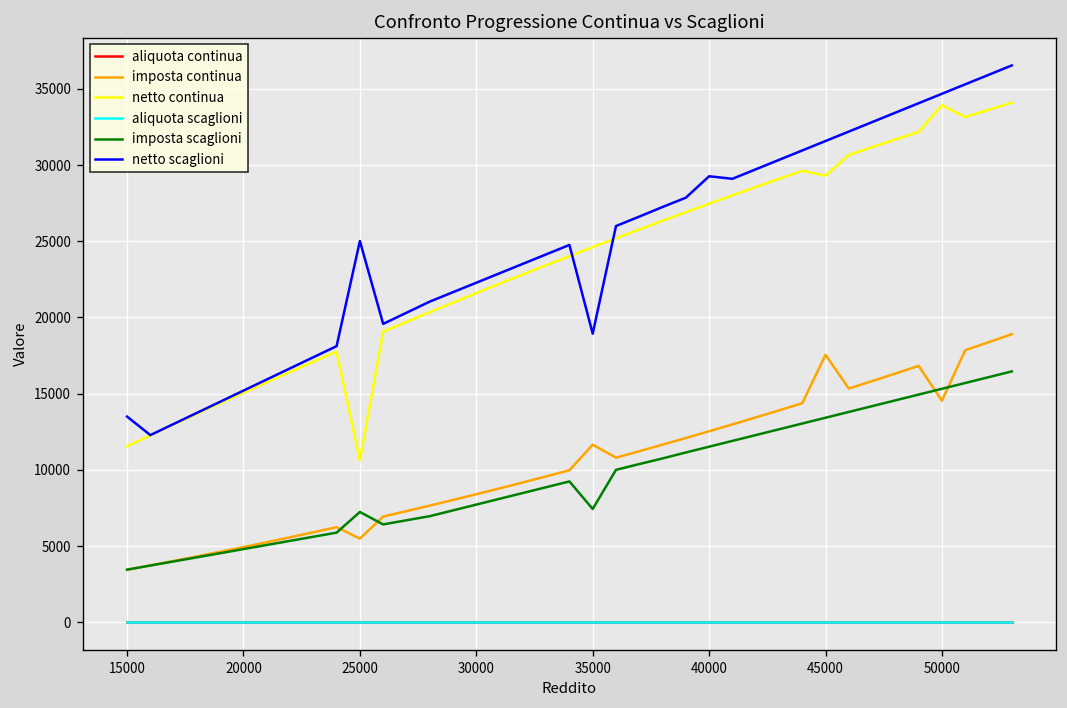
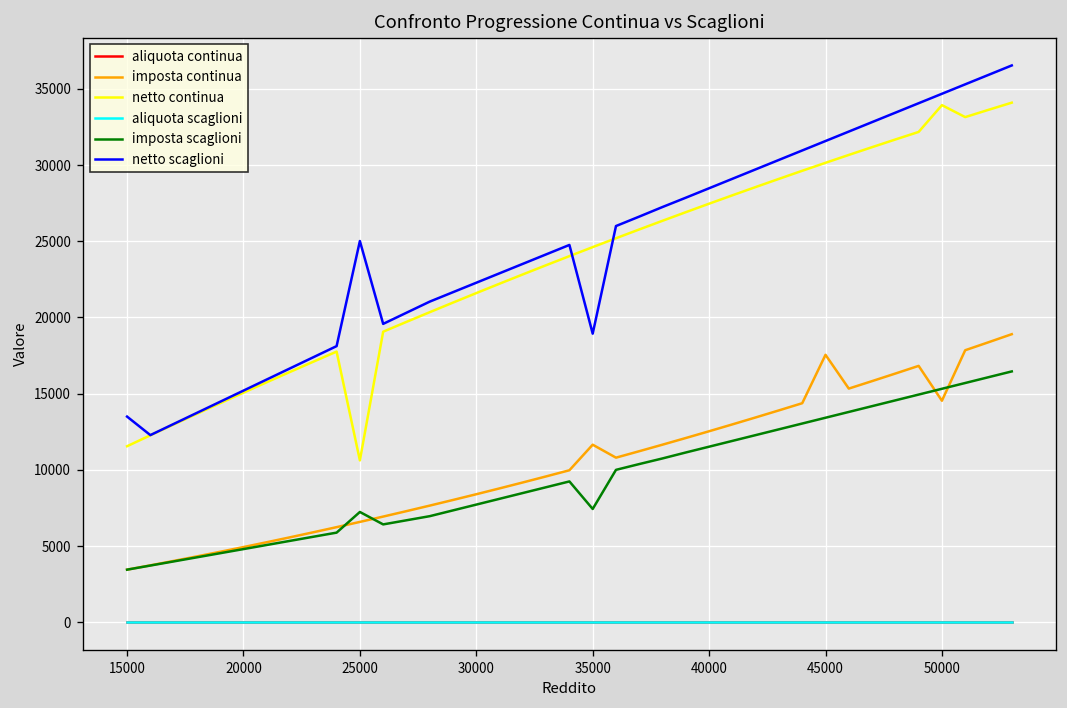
  {
    "aliquota scaglioni": {
      "15000": 0,
      "20000": 0,
      "25000": 0,
      "30000": 0,
      "35000": 0,
      "40000": 0,
      "45000": 0,
      "50000": 0
    },
    "imposta continua": {
-     "25000": 5500,
+     "25000": 6600,
      "30000": 8400,
      "35000": 11700,
      "40000": 12500,
      "45000": 17600,
      "50000": 14500
    },
    "netto continua": {
      "15000": 11600,
      "25000": 10600,
      "30000": 21600,
      "35000": 24600,
      "40000": 27500,
-     "45000": 29300,
+     "45000": 30200,
      "50000": 33900
    },
    "imposta scaglioni": {
      "25000": 7200,
      "30000": 7700,
      "35000": 7400,
      "40000": 11500,
      "45000": 13400,
      "50000": 15300
    },
    "netto scaglioni": {
      "15000": 13500,
      "25000": 25000,
      "30000": 22300,
      "35000": 18900,
-     "40000": 29300,
+     "40000": 28500,
      "45000": 31600,
      "50000": 34700
    }
  }
